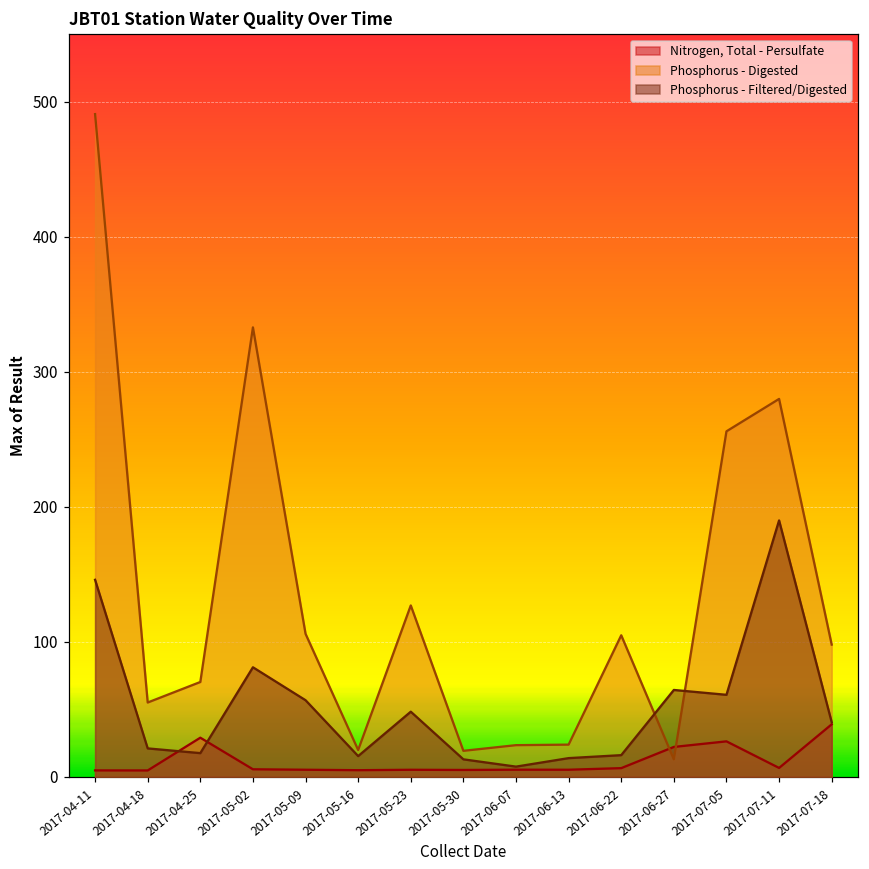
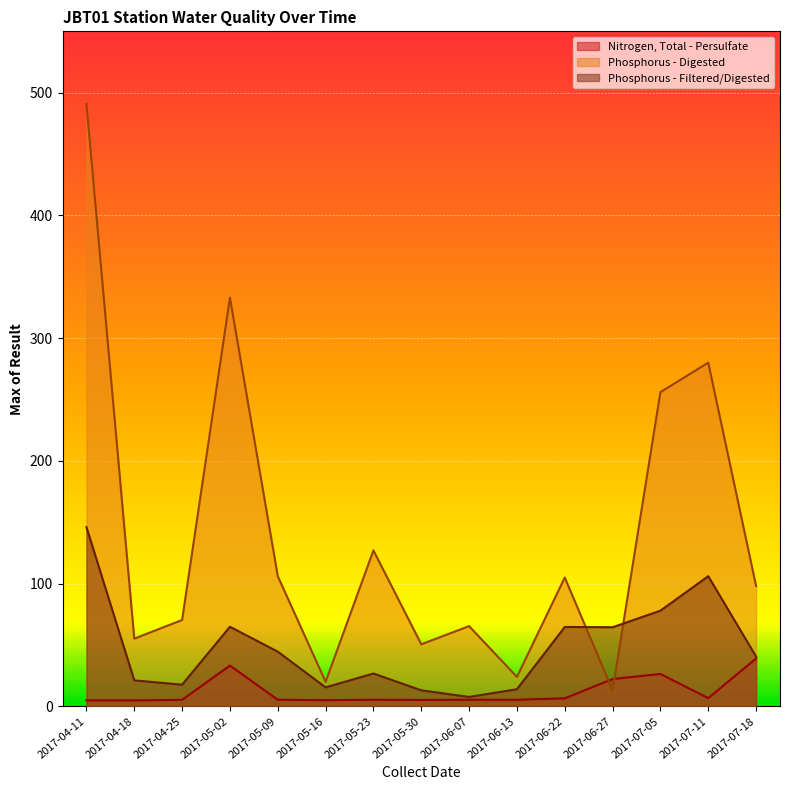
  {
    "Nitrogen, Total - Persulfate": {
      "2017-04-11": 5,
      "2017-04-18": 5,
-     "2017-04-25": 29,
-     "2017-05-02": 6,
+     "2017-04-25": 5,
+     "2017-05-02": 33,
      "2017-05-09": 5,
      "2017-05-16": 5,
      "2017-05-23": 5,
      "2017-05-30": 5,
      "2017-06-07": 5,
      "2017-06-13": 5,
      "2017-06-22": 6,
      "2017-06-27": 22,
      "2017-07-05": 26,
      "2017-07-11": 7
    },
    "Phosphorus - Digested": {
      "2017-04-11": 491,
      "2017-04-18": 55,
      "2017-04-25": 70,
      "2017-05-02": 333,
      "2017-05-09": 106,
      "2017-05-16": 20,
      "2017-05-23": 127,
-     "2017-05-30": 19,
-     "2017-06-07": 24,
+     "2017-05-30": 51,
+     "2017-06-07": 65,
      "2017-06-13": 24,
      "2017-06-22": 105,
      "2017-06-27": 13,
      "2017-07-05": 256,
      "2017-07-11": 280,
      "2017-07-18": 98
    },
    "Phosphorus - Filtered/Digested": {
      "2017-04-11": 146,
      "2017-04-18": 21,
      "2017-04-25": 18,
-     "2017-05-02": 81,
-     "2017-05-09": 57,
+     "2017-05-02": 65,
+     "2017-05-09": 45,
      "2017-05-16": 15,
-     "2017-05-23": 48,
+     "2017-05-23": 27,
      "2017-05-30": 13,
      "2017-06-07": 8,
      "2017-06-13": 14,
-     "2017-06-22": 16,
+     "2017-06-22": 65,
      "2017-06-27": 64,
-     "2017-07-05": 61,
-     "2017-07-11": 190
+     "2017-07-05": 78,
+     "2017-07-11": 106
    }
  }
